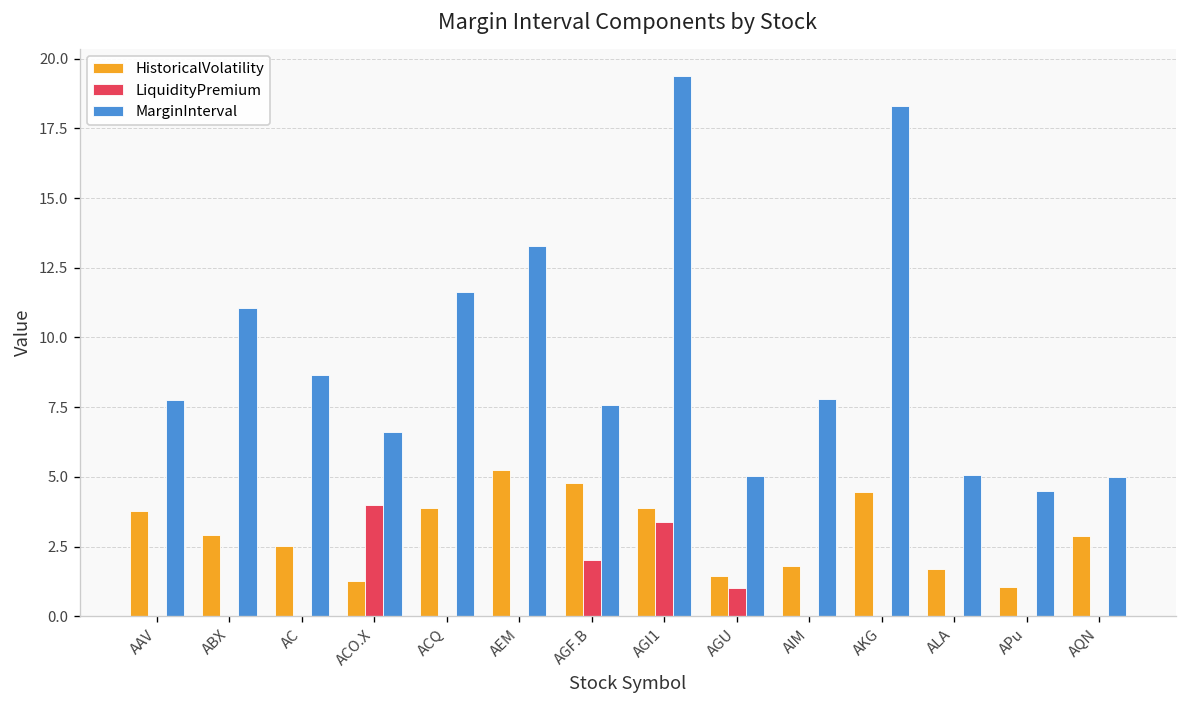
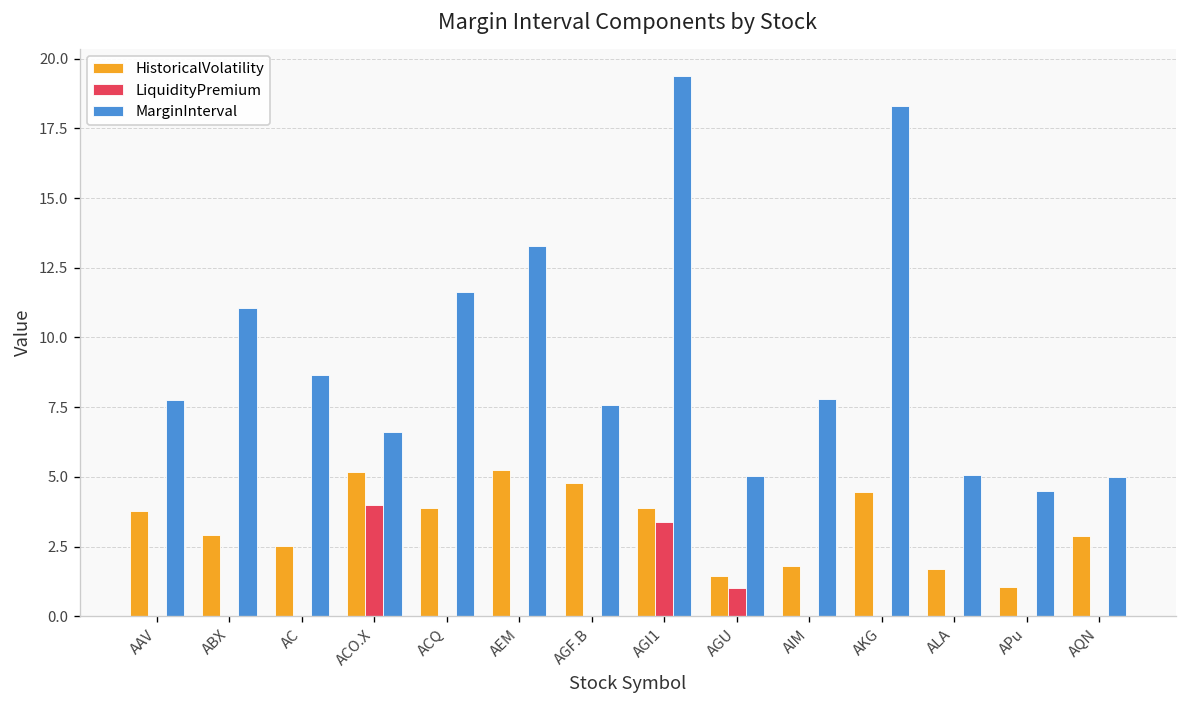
  {
    "HistoricalVolatility": {
      "AAV": 3.8,
      "ABX": 2.9,
      "AC": 2.5,
-     "ACO.X": 1.3,
+     "ACO.X": 5.2,
      "ACQ": 3.9,
      "AEM": 5.2,
      "AGF.B": 4.8,
      "AGI1": 3.9,
      "AGU": 1.4,
      "AIM": 1.8,
      "AKG": 4.5,
      "ALA": 1.7,
      "APu": 1.1,
      "AQN": 2.9
    },
    "LiquidityPremium": {
      "AAV": 0,
      "ABX": 0,
      "AC": 0,
      "ACO.X": 4,
      "ACQ": 0,
      "AEM": 0,
-     "AGF.B": 2,
+     "AGF.B": 0,
      "AGI1": 3.4,
      "AGU": 1,
      "AIM": 0,
      "AKG": 0,
      "ALA": 0,
      "APu": 0,
      "AQN": 0
    },
    "MarginInterval": {
      "AAV": 7.7,
      "ABX": 11.1,
      "AC": 8.7,
      "ACO.X": 6.6,
      "ACQ": 11.6,
      "AEM": 13.3,
      "AGF.B": 7.6,
      "AGI1": 19.4,
      "AGU": 5.0,
      "AIM": 7.8,
      "AKG": 18.3,
      "ALA": 5.1,
      "APu": 4.5,
      "AQN": 5.0
    }
  }
